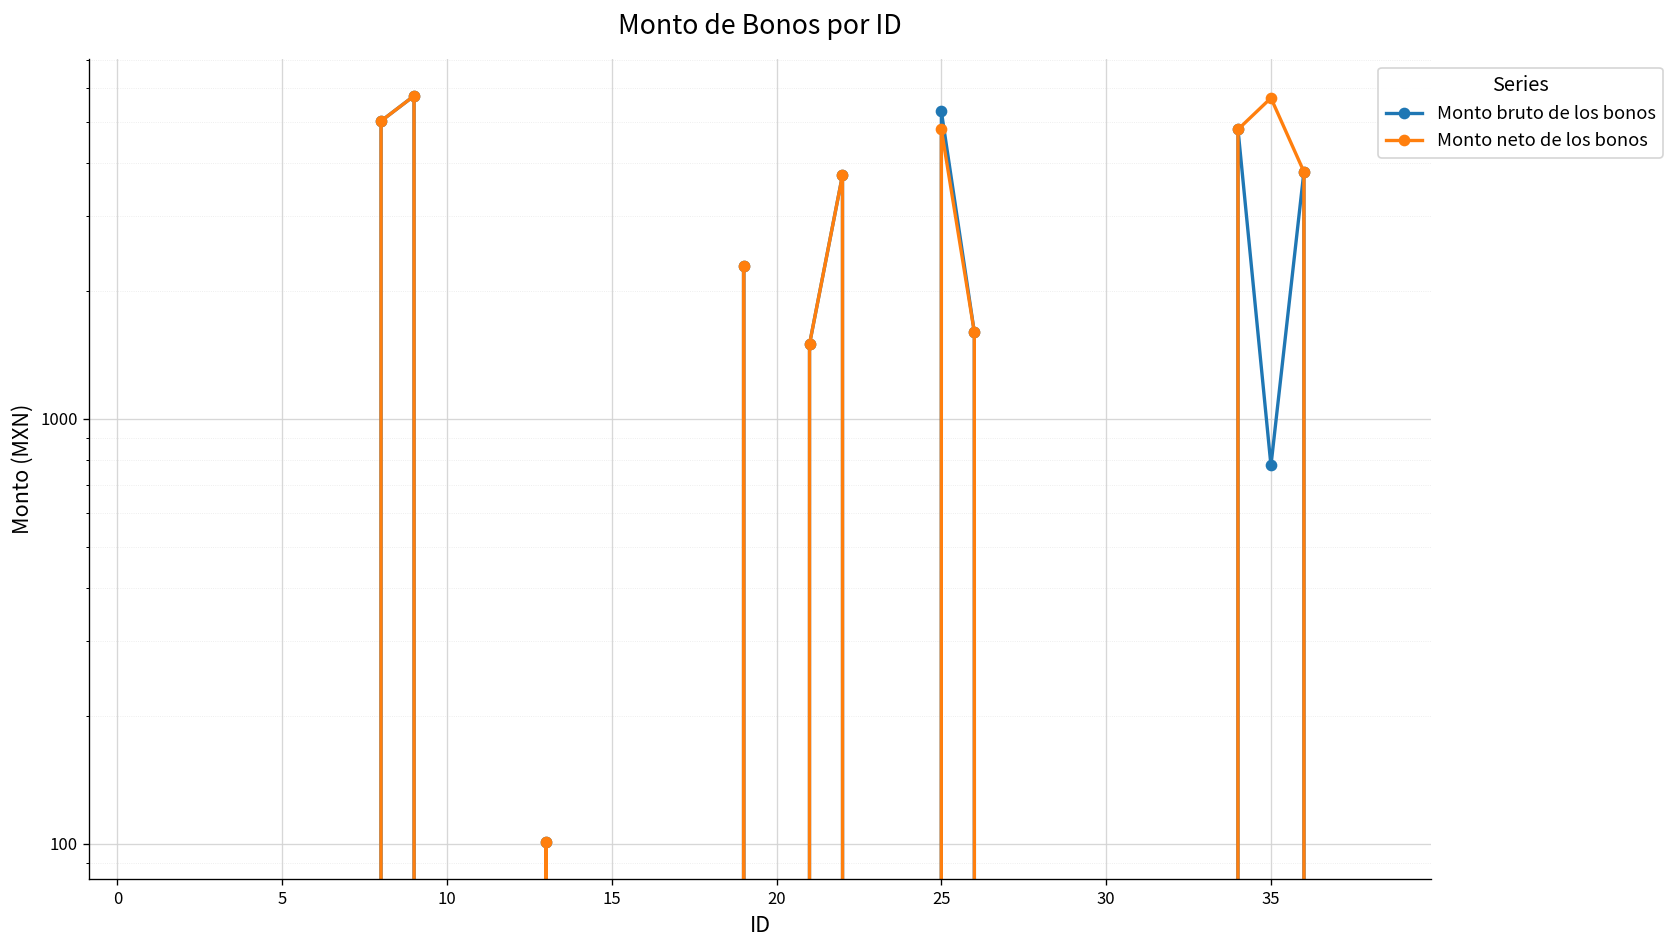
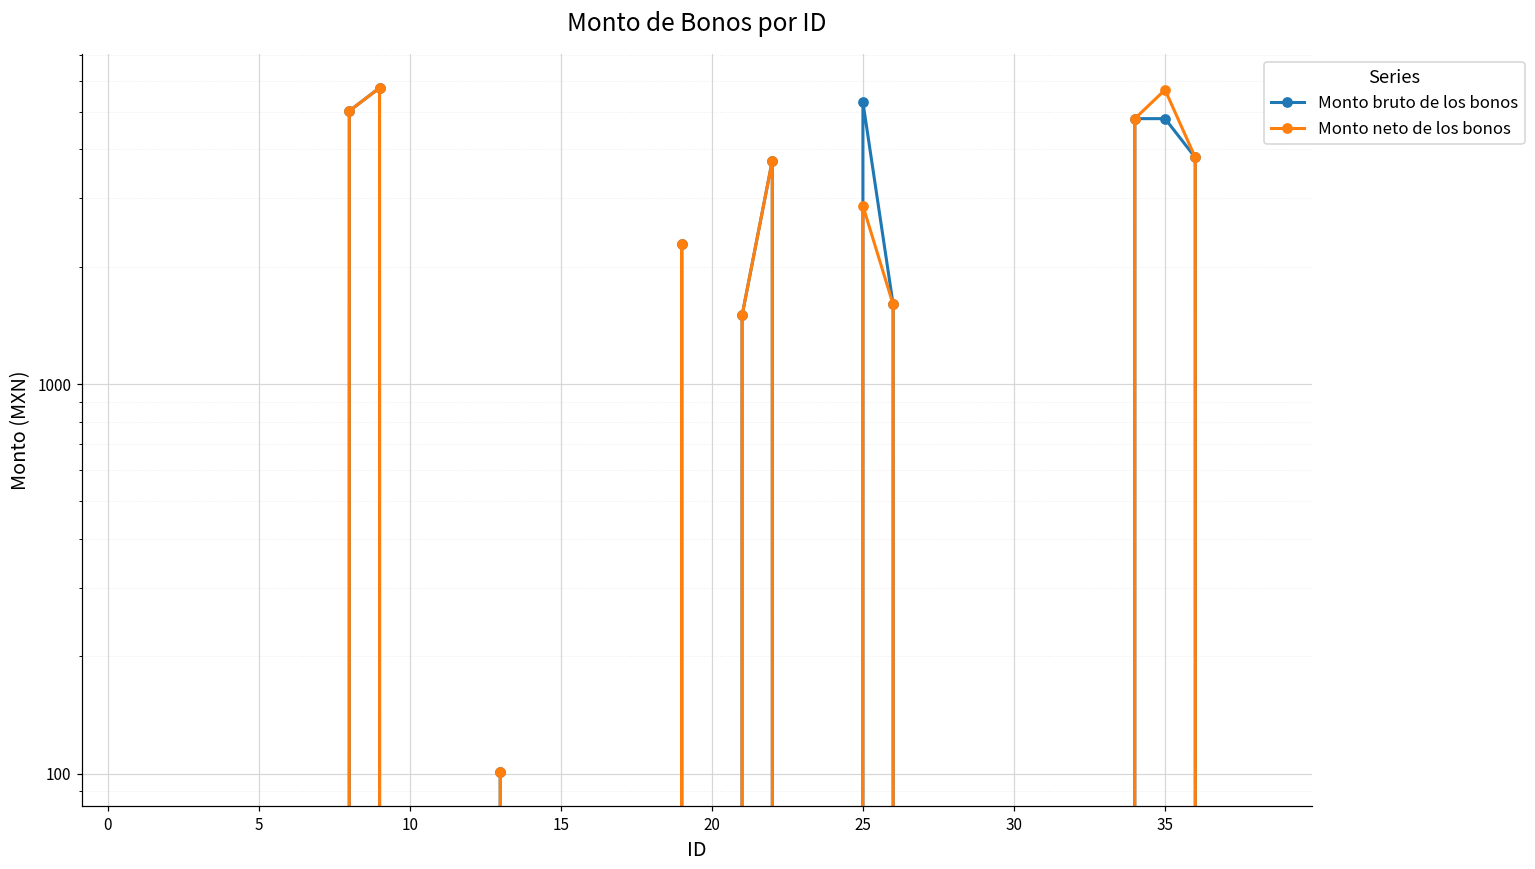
  {
    "Monto bruto de los bonos": {
      "25": 5300,
-     "35": 780
+     "35": 4800
    },
    "Monto neto de los bonos": {
-     "25": 4800,
+     "25": 2900,
      "35": 5700
    }
  }
